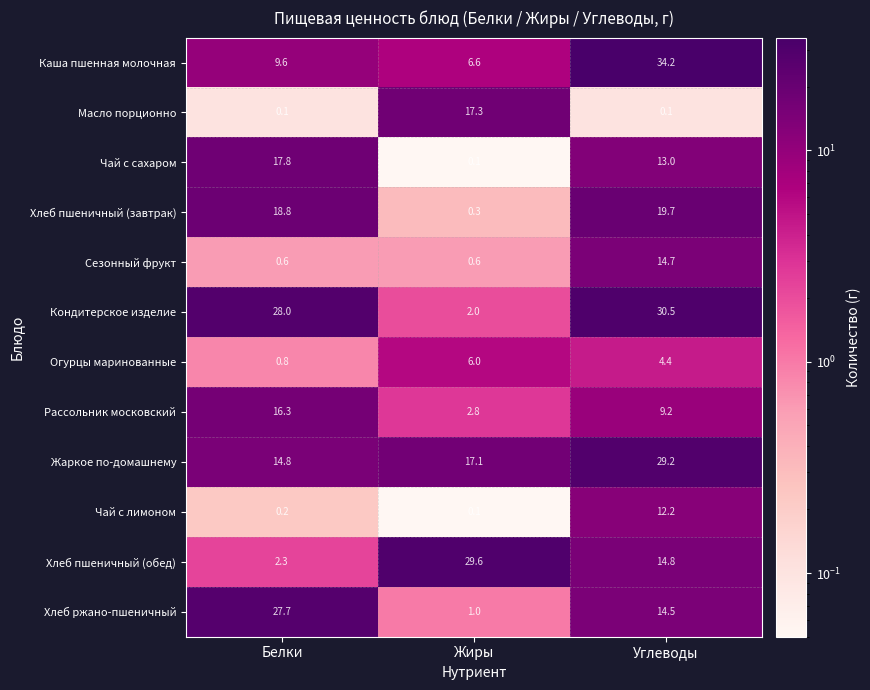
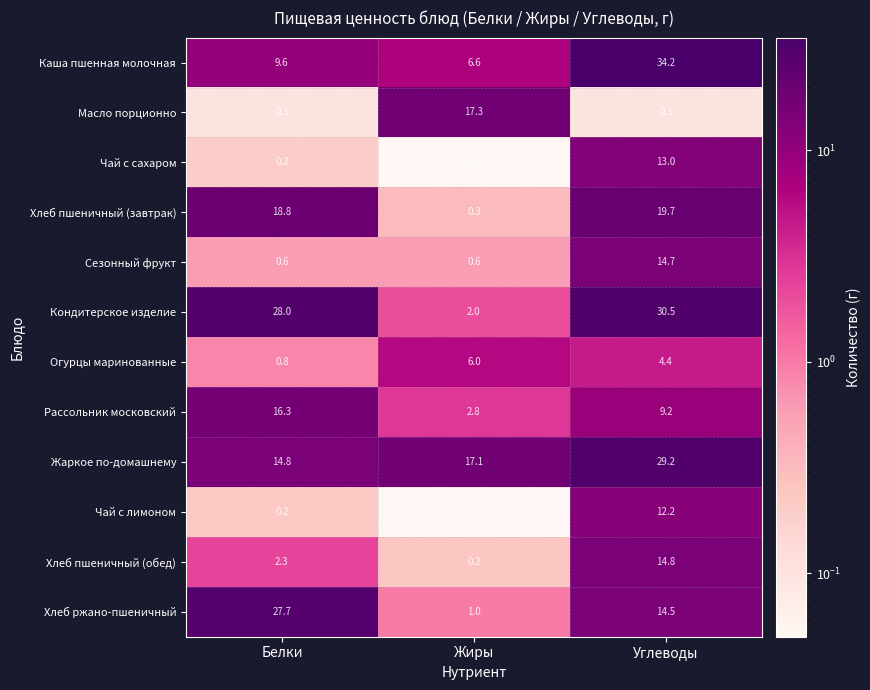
  {
    "Каша пшенная молочная": {
      "Белки": 9.6,
      "Жиры": 6.6,
      "Углеводы": 34.2
    },
    "Масло порционно": {
      "Жиры": 17.3
    },
    "Чай с сахаром": {
-     "Белки": 17.8,
+     "Белки": 0.2,
      "Углеводы": 13.0
    },
    "Хлеб пшеничный (завтрак)": {
      "Белки": 18.8,
      "Жиры": 0.3,
      "Углеводы": 19.7
    },
    "Сезонный фрукт": {
      "Белки": 0.6,
      "Жиры": 0.6,
      "Углеводы": 14.7
    },
    "Кондитерское изделие": {
      "Белки": 28.0,
      "Жиры": 2.0,
      "Углеводы": 30.5
    },
    "Огурцы маринованные": {
      "Белки": 0.8,
      "Жиры": 6.0,
      "Углеводы": 4.4
    },
    "Рассольник московский": {
      "Белки": 16.3,
      "Жиры": 2.8,
      "Углеводы": 9.2
    },
    "Жаркое по-домашнему": {
      "Белки": 14.8,
      "Жиры": 17.1,
      "Углеводы": 29.2
    },
    "Чай с лимоном": {
      "Белки": 0.2,
      "Углеводы": 12.2
    },
    "Хлеб пшеничный (обед)": {
      "Белки": 2.3,
-     "Жиры": 29.6,
+     "Жиры": 0.2,
      "Углеводы": 14.8
    },
    "Хлеб ржано-пшеничный": {
      "Белки": 27.7,
      "Жиры": 1.0,
      "Углеводы": 14.5
    }
  }
